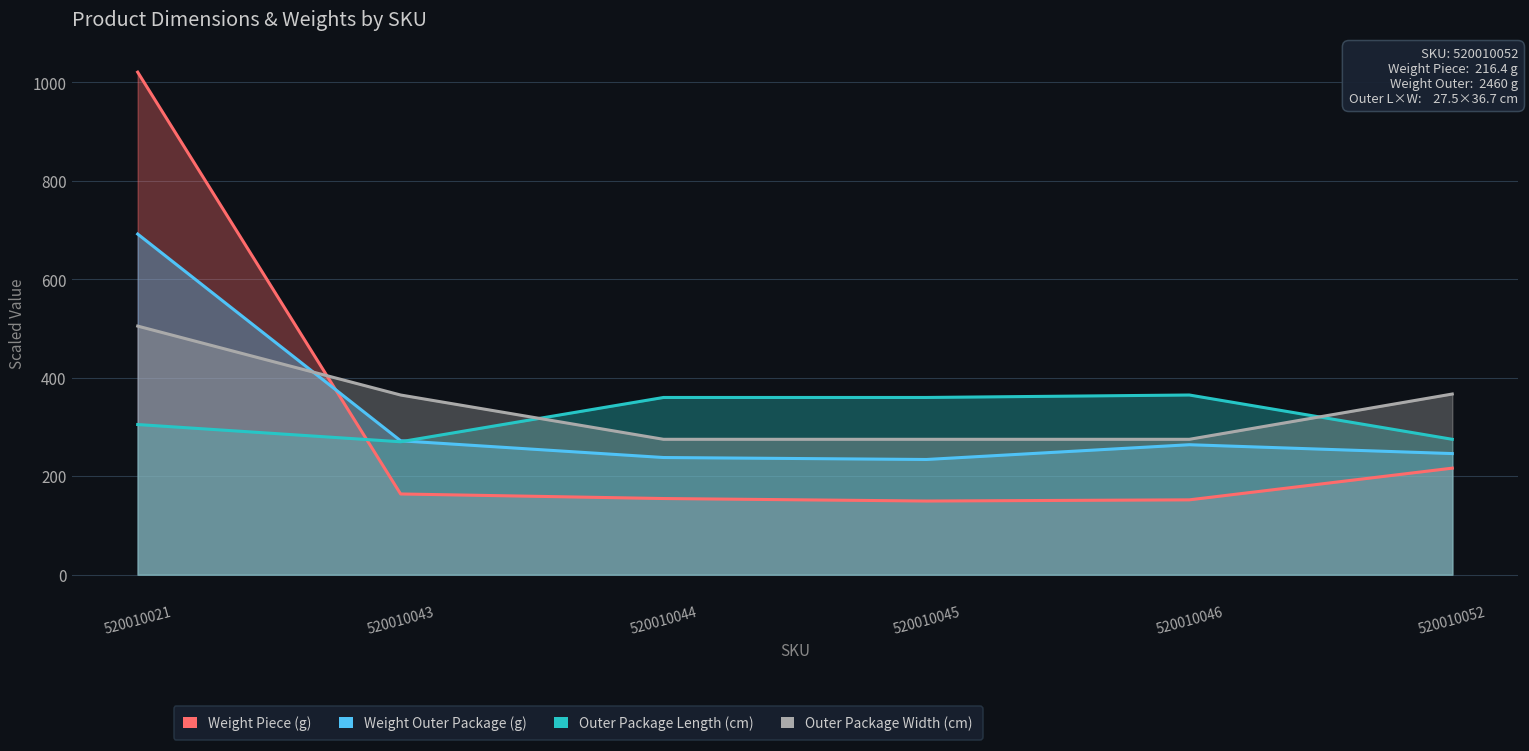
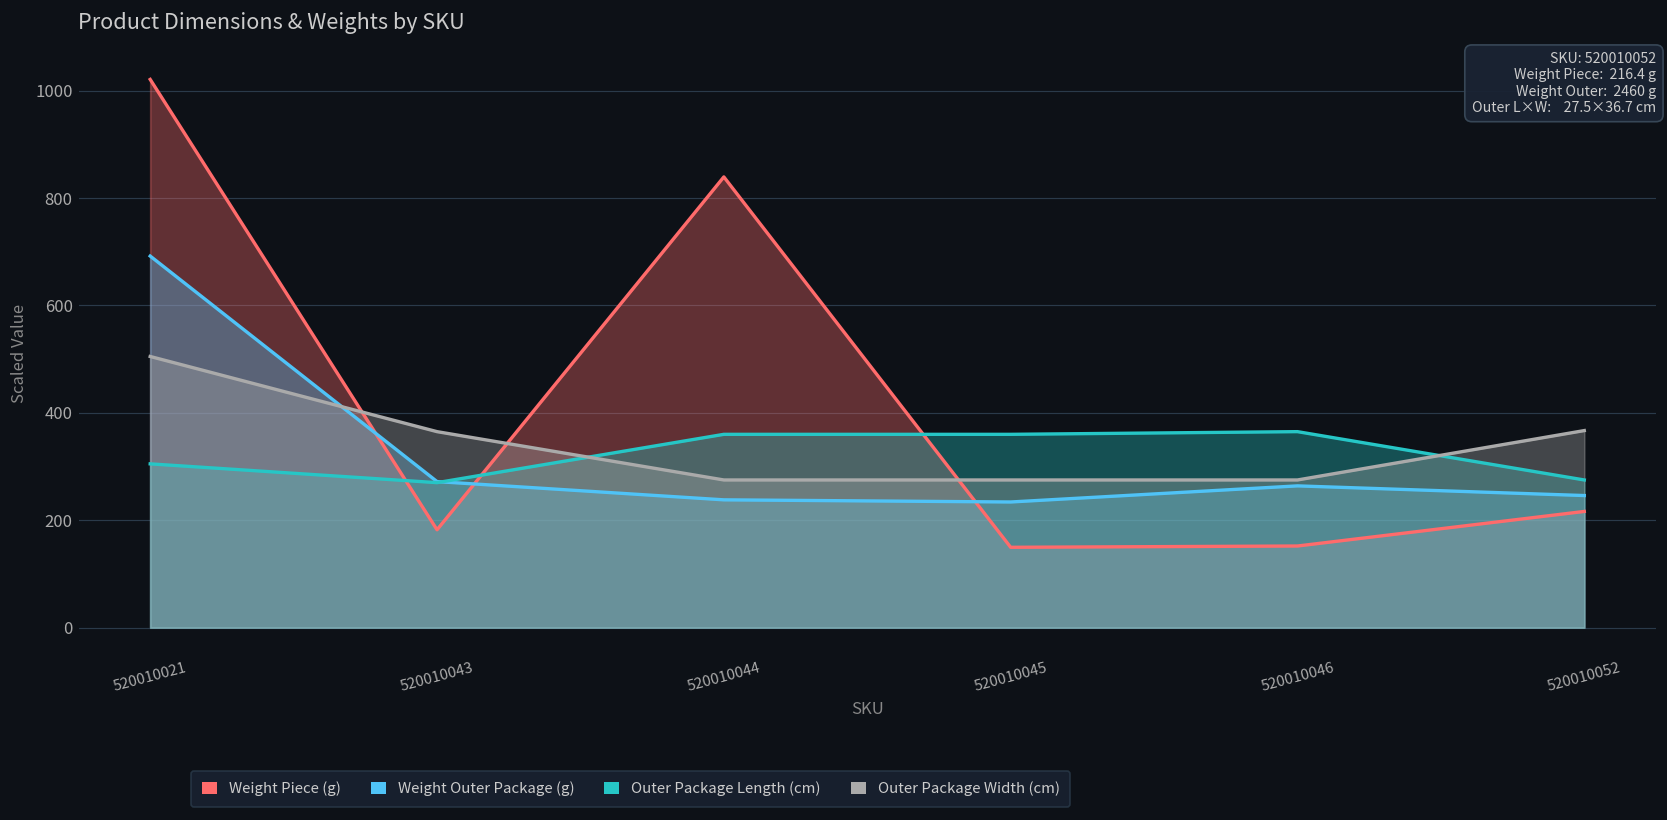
  {
    "Weight Piece (g)": {
      "520010021": 1020,
-     "520010043": 160,
-     "520010044": 150,
+     "520010043": 180,
+     "520010044": 840,
      "520010045": 150,
      "520010046": 150,
      "520010052": 220
    },
    "Outer Package Width (cm)": {
      "520010021": 510,
      "520010043": 370,
      "520010044": 280,
      "520010045": 280,
      "520010046": 280,
      "520010052": 370
    }
  }
